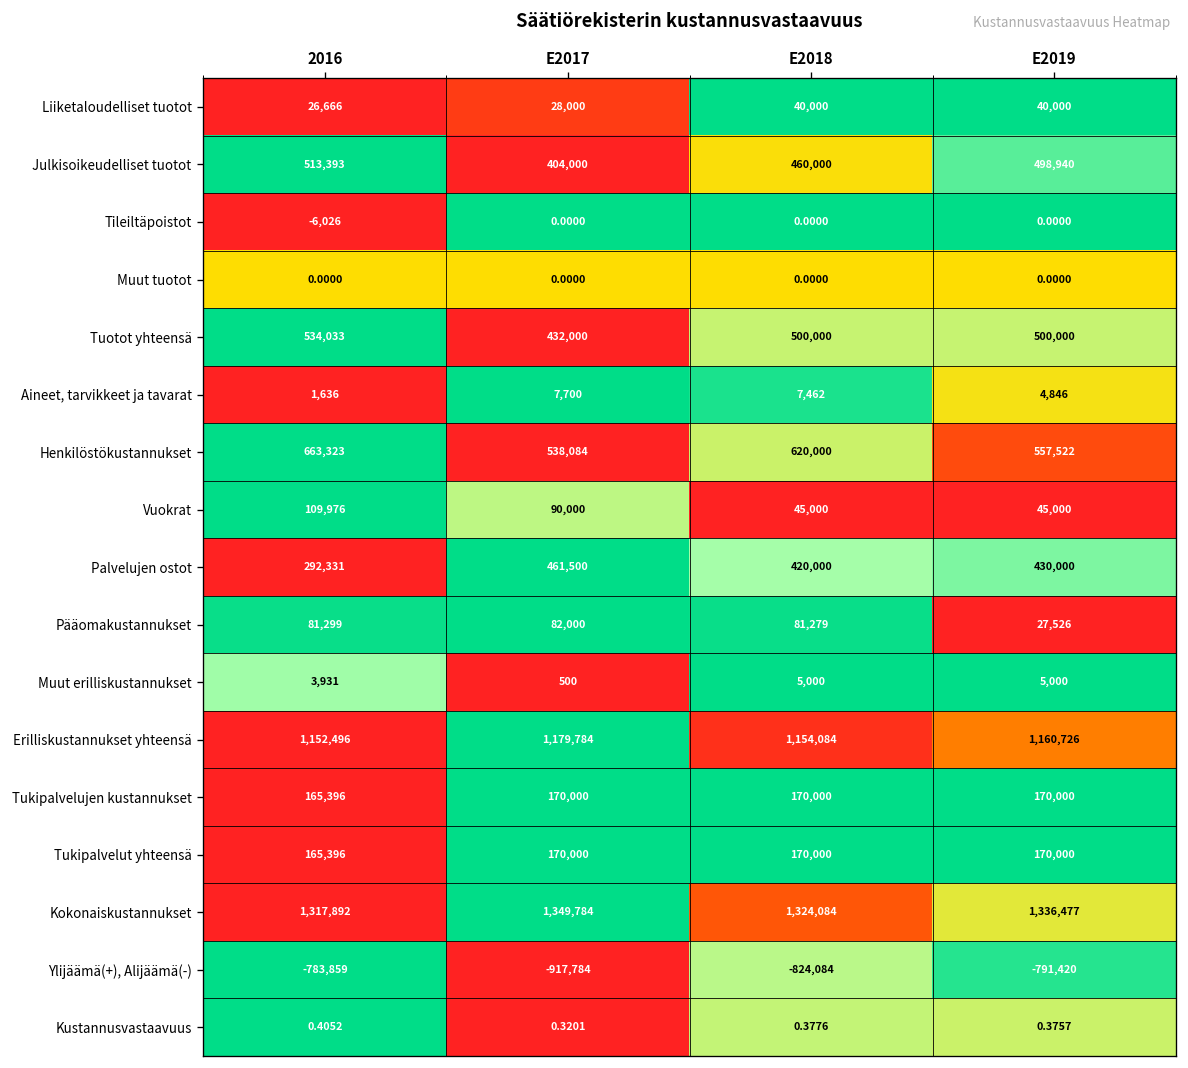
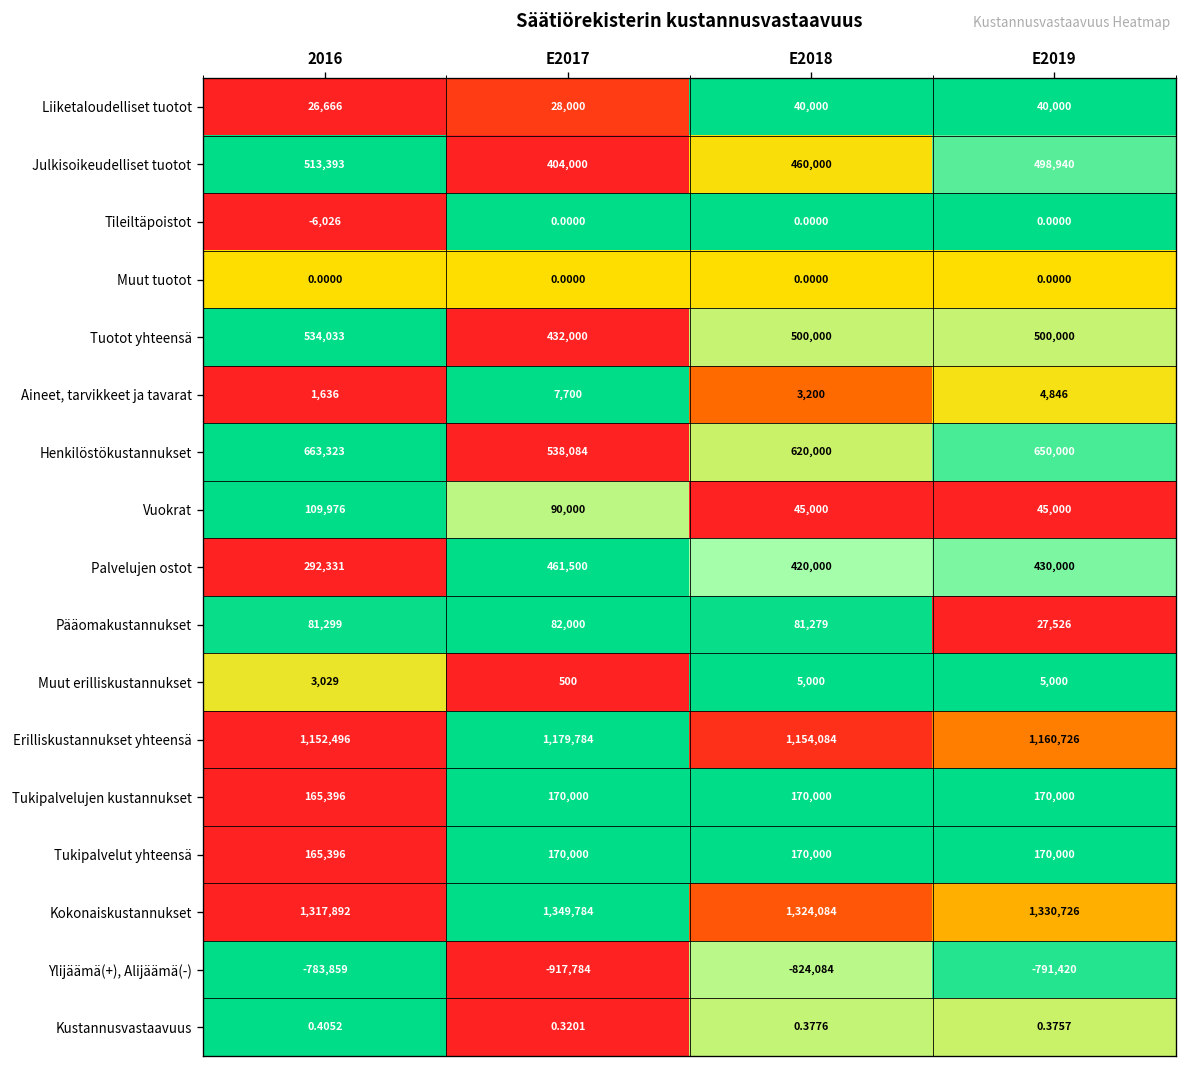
  {
    "Liiketaloudelliset tuotot": {
      "2016": "26,666",
      "E2017": "28,000",
      "E2018": "40,000",
      "E2019": "40,000"
    },
    "Julkisoikeudelliset tuotot": {
      "2016": "513,393",
      "E2017": "404,000",
      "E2018": "460,000",
      "E2019": "498,940"
    },
    "Tileiltäpoistot": {
      "2016": "-6,026",
      "E2017": "0.0000",
      "E2018": "0.0000",
      "E2019": "0.0000"
    },
    "Muut tuotot": {
      "2016": "0.0000",
      "E2017": "0.0000",
      "E2018": "0.0000",
      "E2019": "0.0000"
    },
    "Tuotot yhteensä": {
      "2016": "534,033",
      "E2017": "432,000",
      "E2018": "500,000",
      "E2019": "500,000"
    },
    "Aineet, tarvikkeet ja tavarat": {
      "2016": "1,636",
      "E2017": "7,700",
-     "E2018": "7,462",
+     "E2018": "3,200",
      "E2019": "4,846"
    },
    "Henkilöstökustannukset": {
      "2016": "663,323",
      "E2017": "538,084",
      "E2018": "620,000",
-     "E2019": "557,522"
+     "E2019": "650,000"
    },
    "Vuokrat": {
      "2016": "109,976",
      "E2017": "90,000",
      "E2018": "45,000",
      "E2019": "45,000"
    },
    "Palvelujen ostot": {
      "2016": "292,331",
      "E2017": "461,500",
      "E2018": "420,000",
      "E2019": "430,000"
    },
    "Pääomakustannukset": {
      "2016": "81,299",
      "E2017": "82,000",
      "E2018": "81,279",
      "E2019": "27,526"
    },
    "Muut erilliskustannukset": {
-     "2016": "3,931",
+     "2016": "3,029",
      "E2017": "500",
      "E2018": "5,000",
      "E2019": "5,000"
    },
    "Erilliskustannukset yhteensä": {
      "2016": "1,152,496",
      "E2017": "1,179,784",
      "E2018": "1,154,084",
      "E2019": "1,160,726"
    },
    "Tukipalvelujen kustannukset": {
      "2016": "165,396",
      "E2017": "170,000",
      "E2018": "170,000",
      "E2019": "170,000"
    },
    "Tukipalvelut yhteensä": {
      "2016": "165,396",
      "E2017": "170,000",
      "E2018": "170,000",
      "E2019": "170,000"
    },
    "Kokonaiskustannukset": {
      "2016": "1,317,892",
      "E2017": "1,349,784",
      "E2018": "1,324,084",
-     "E2019": "1,336,477"
+     "E2019": "1,330,726"
    },
    "Ylijäämä(+), Alijäämä(-)": {
      "2016": "-783,859",
      "E2017": "-917,784",
      "E2018": "-824,084",
      "E2019": "-791,420"
    },
    "Kustannusvastaavuus": {
      "2016": "0.4052",
      "E2017": "0.3201",
      "E2018": "0.3776",
      "E2019": "0.3757"
    }
  }
